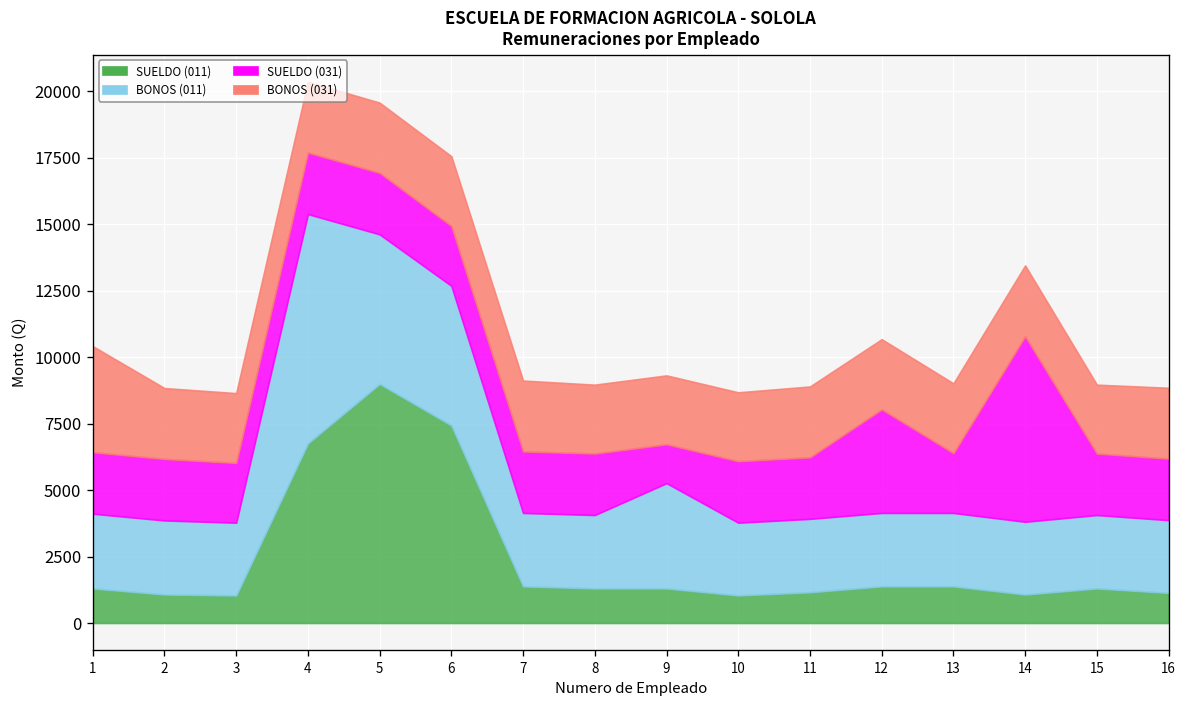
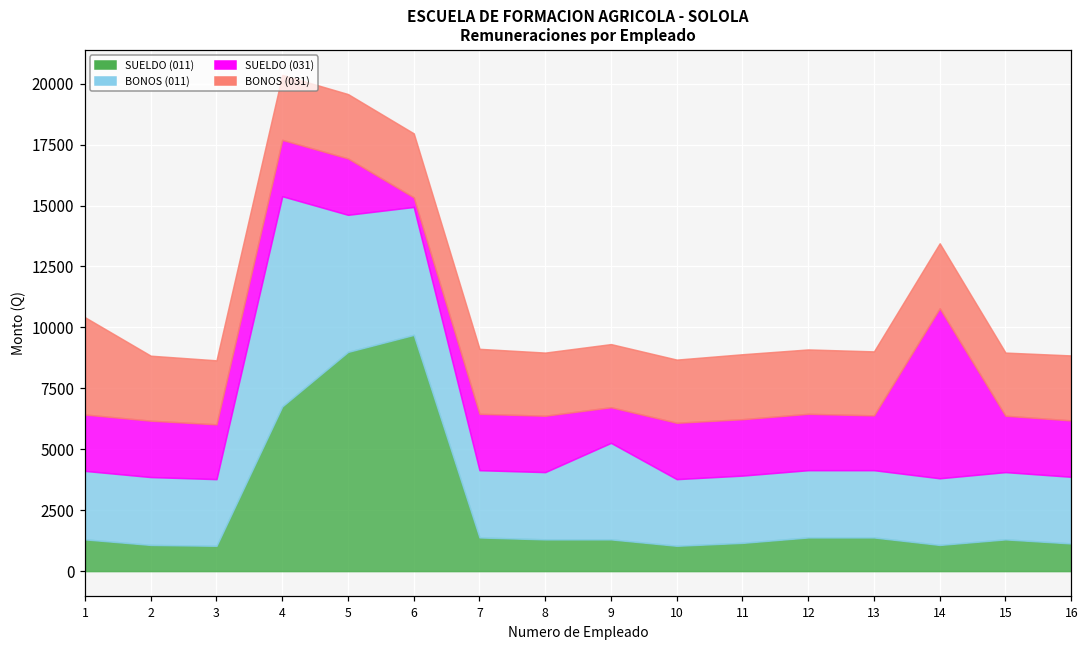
  {
    "SUELDO (011)": {
      "1": 1300,
      "2": 1100,
      "3": 1000,
      "4": 6800,
      "5": 9000,
-     "6": 7400,
+     "6": 9700,
      "7": 1400,
      "8": 1300,
      "9": 1300,
      "10": 1000,
      "11": 1200,
      "12": 1400,
      "13": 1400,
      "14": 1100,
      "15": 1300,
      "16": 1100
    },
    "BONOS (011)": {
      "1": 2800,
      "2": 2800,
      "3": 2700,
      "4": 8600,
      "5": 5600,
      "6": 5300,
      "7": 2800,
      "8": 2800,
      "9": 4000,
      "10": 2700,
      "11": 2800,
      "12": 2800,
      "13": 2800,
      "14": 2700,
      "15": 2800,
      "16": 2700
    },
    "SUELDO (031)": {
      "1": 2300,
      "2": 2300,
      "3": 2200,
      "4": 2300,
      "5": 2300,
-     "6": 2200,
+     "6": 400,
      "7": 2300,
      "8": 2300,
      "9": 1500,
      "10": 2300,
      "11": 2300,
-     "12": 3900,
+     "12": 2300,
      "13": 2200,
      "14": 7000,
      "15": 2300,
      "16": 2300
    },
    "BONOS (031)": {
      "1": 4000,
      "2": 2700,
      "3": 2600,
      "5": 2600,
      "6": 2600,
      "7": 2700,
      "8": 2600,
      "9": 2600,
      "10": 2600,
      "11": 2700,
      "12": 2600,
      "13": 2600,
      "14": 2700,
      "15": 2600,
      "16": 2700
    }
  }
